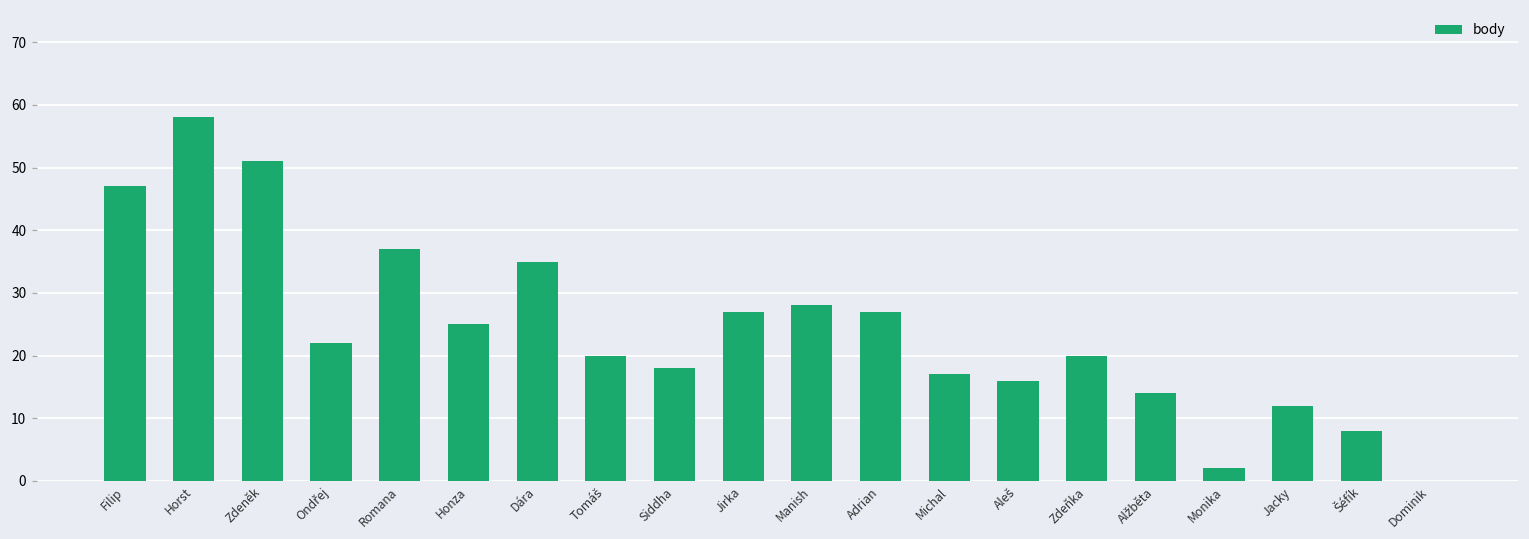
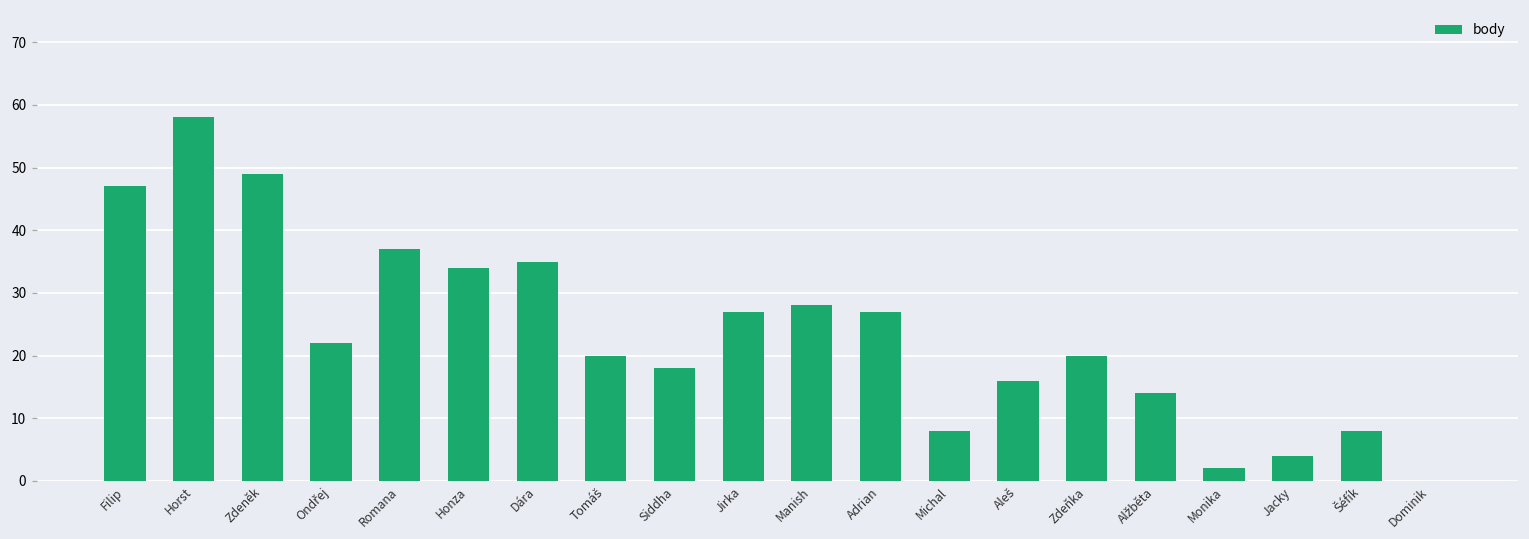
  {
    "Filip": 47,
    "Horst": 58,
-   "Zdeněk": 51,
+   "Zdeněk": 49,
    "Ondřej": 22,
    "Romana": 37,
-   "Honza": 25,
+   "Honza": 34,
    "Dára": 35,
    "Tomáš": 20,
    "Siddha": 18,
    "Jirka": 27,
    "Manish": 28,
    "Adrian": 27,
-   "Michal": 17,
+   "Michal": 8,
    "Aleš": 16,
    "Zdeňka": 20,
    "Alžběta": 14,
    "Monika": 2,
-   "Jacky": 12,
+   "Jacky": 4,
    "Šéfík": 8,
    "Dominik": 0
  }
